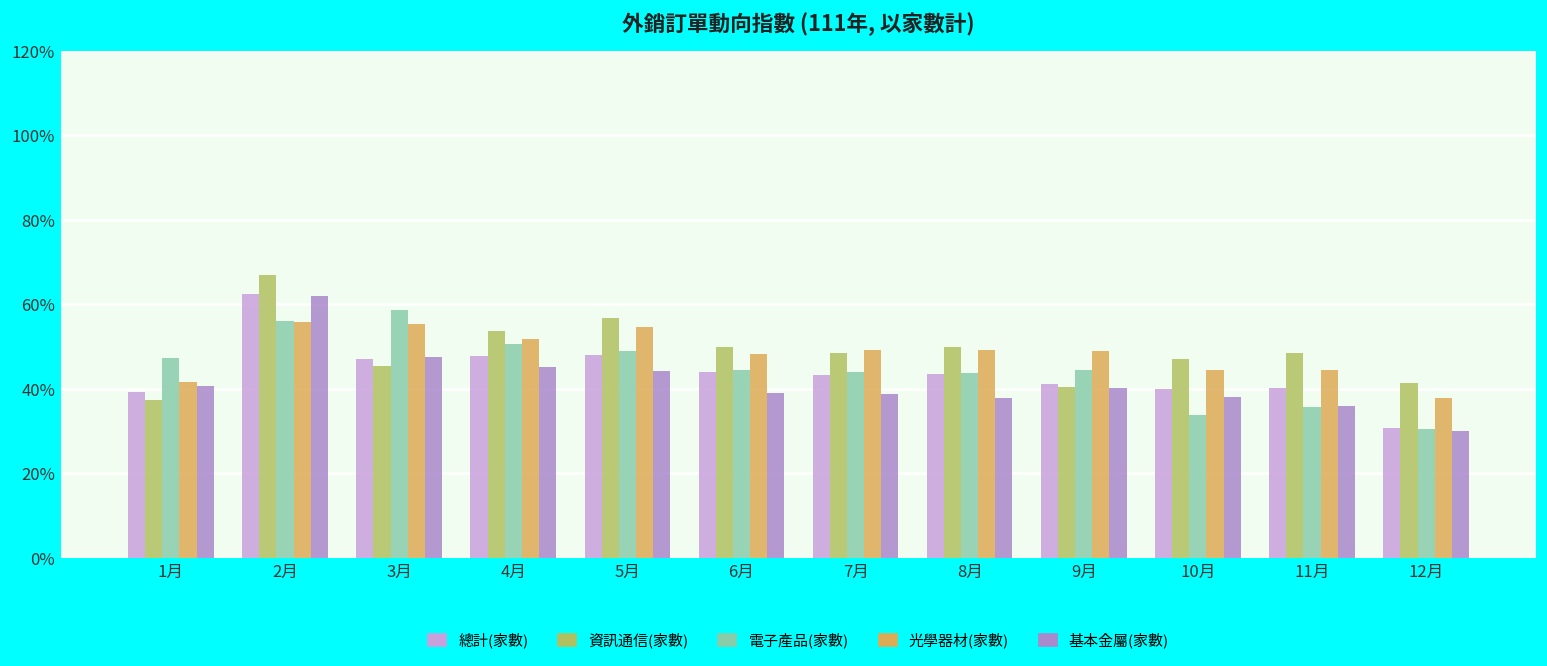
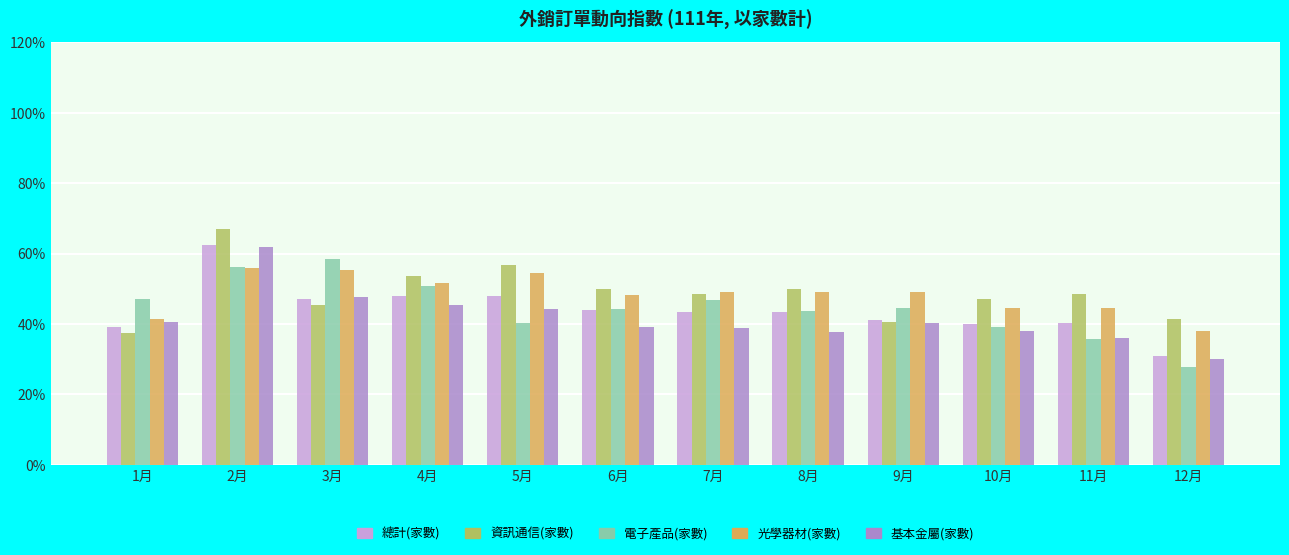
  {
    "電子產品(家數)": {
      "1月": "47%",
      "2月": "56%",
      "3月": "59%",
      "4月": "51%",
-     "5月": "49%",
+     "5月": "40%",
      "6月": "44%",
-     "7月": "44%",
+     "7月": "47%",
      "8月": "44%",
      "9月": "44%",
-     "10月": "34%",
+     "10月": "39%",
      "11月": "36%",
-     "12月": "31%"
+     "12月": "28%"
    }
  }
